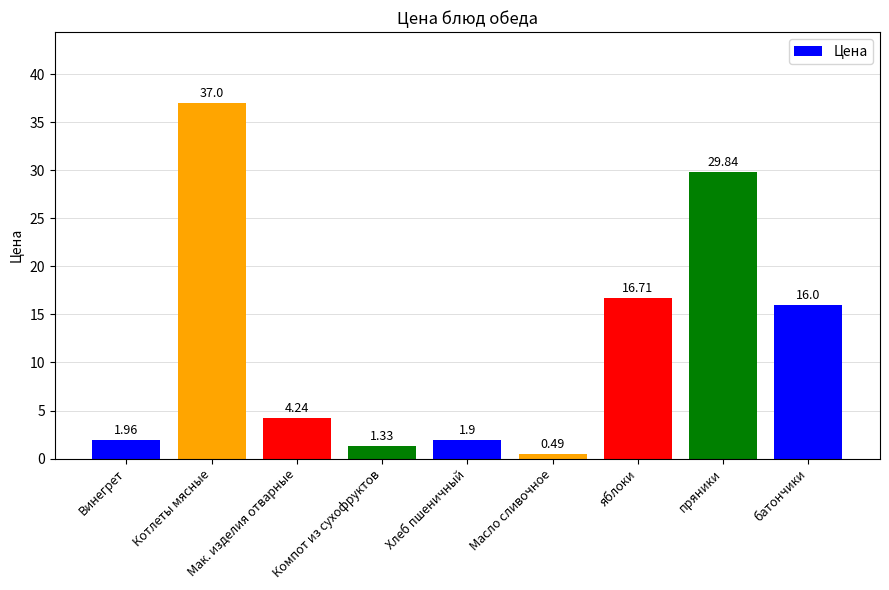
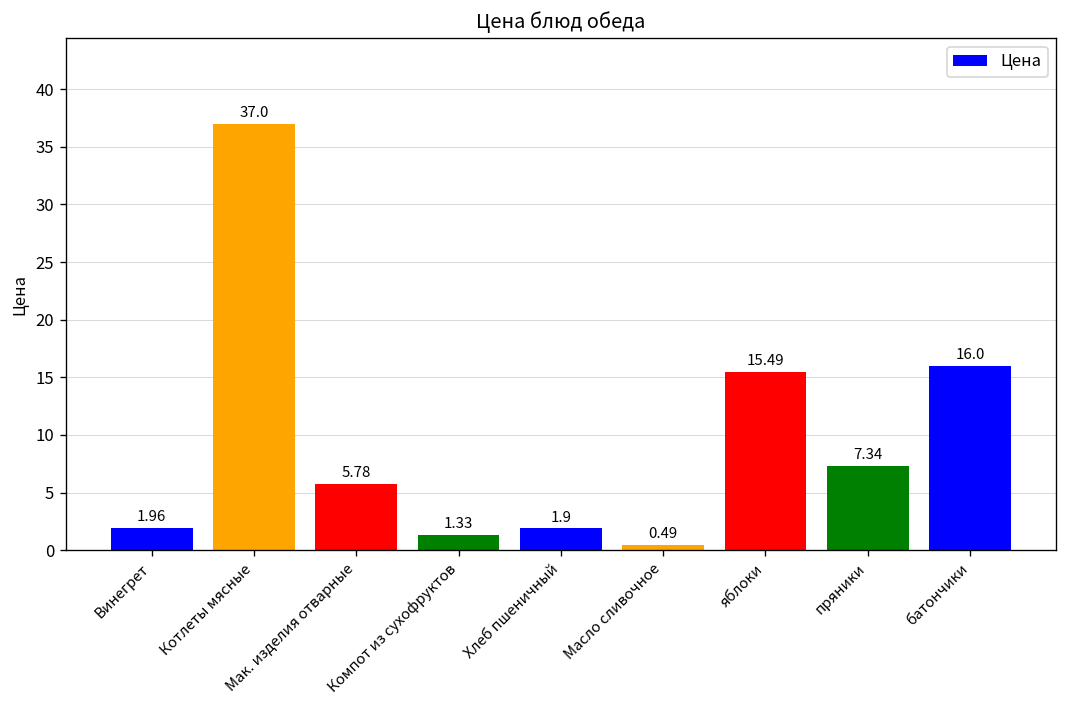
  {
    "Винегрет": 1.96,
    "Котлеты мясные": 37.0,
-   "Мак. изделия отварные": 4.24,
+   "Мак. изделия отварные": 5.78,
    "Компот из сухофруктов": 1.33,
    "Хлеб пшеничный": 1.9,
    "Масло сливочное": 0.49,
-   "яблоки": 16.71,
-   "пряники": 29.84,
+   "яблоки": 15.49,
+   "пряники": 7.34,
    "батончики": 16.0
  }
